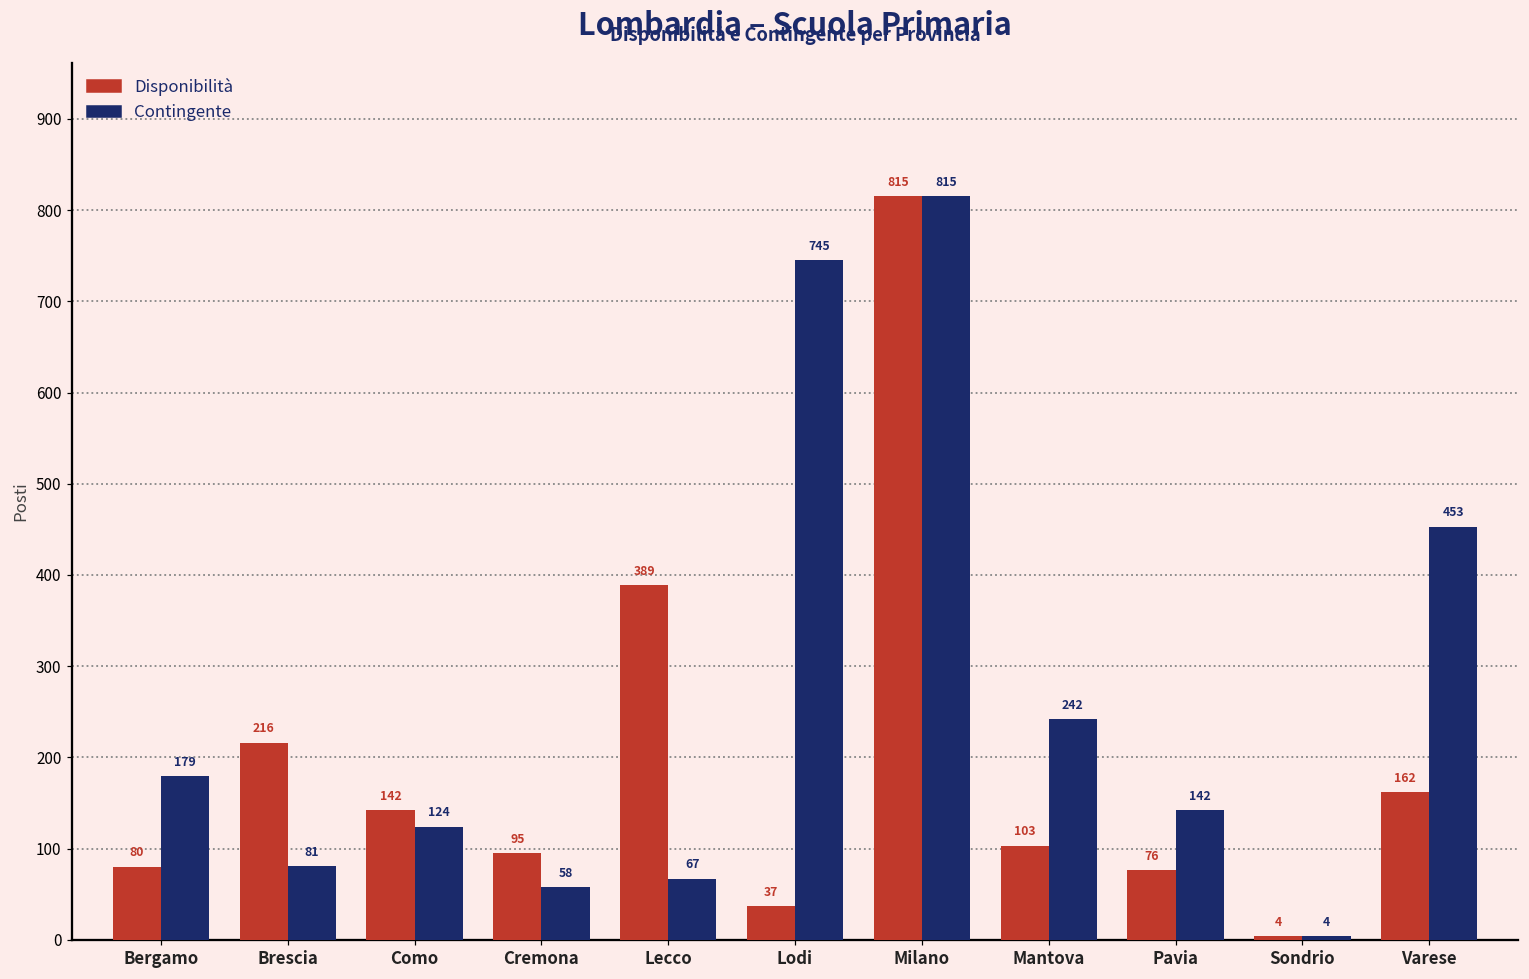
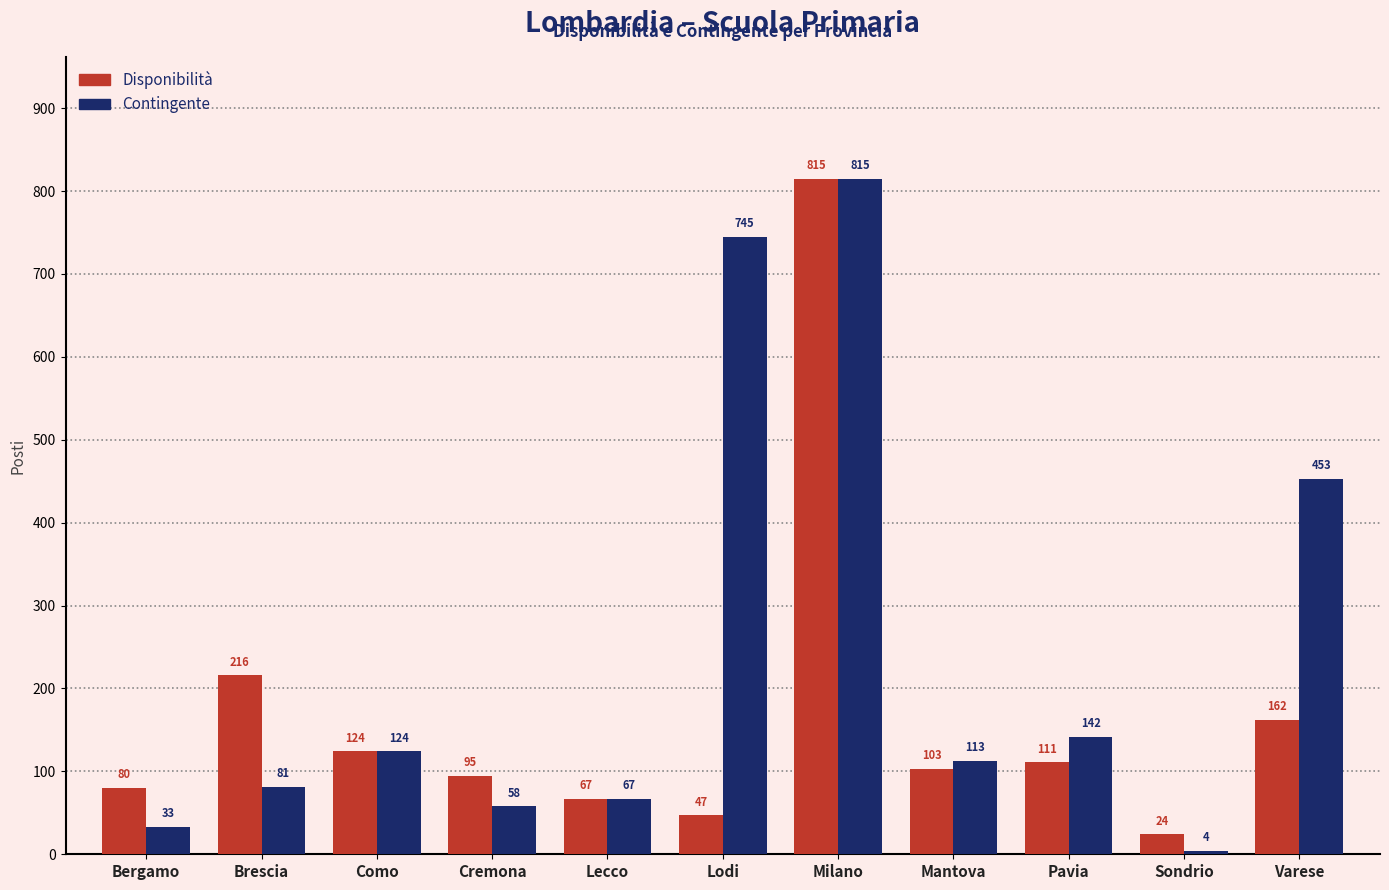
  {
    "Disponibilità": {
      "Bergamo": 80,
      "Brescia": 216,
-     "Como": 142,
+     "Como": 124,
      "Cremona": 95,
-     "Lecco": 389,
-     "Lodi": 37,
+     "Lecco": 67,
+     "Lodi": 47,
      "Milano": 815,
      "Mantova": 103,
-     "Pavia": 76,
-     "Sondrio": 4,
+     "Pavia": 111,
+     "Sondrio": 24,
      "Varese": 162
    },
    "Contingente": {
-     "Bergamo": 179,
+     "Bergamo": 33,
      "Brescia": 81,
      "Como": 124,
      "Cremona": 58,
      "Lecco": 67,
      "Lodi": 745,
      "Milano": 815,
-     "Mantova": 242,
+     "Mantova": 113,
      "Pavia": 142,
      "Sondrio": 4,
      "Varese": 453
    }
  }
